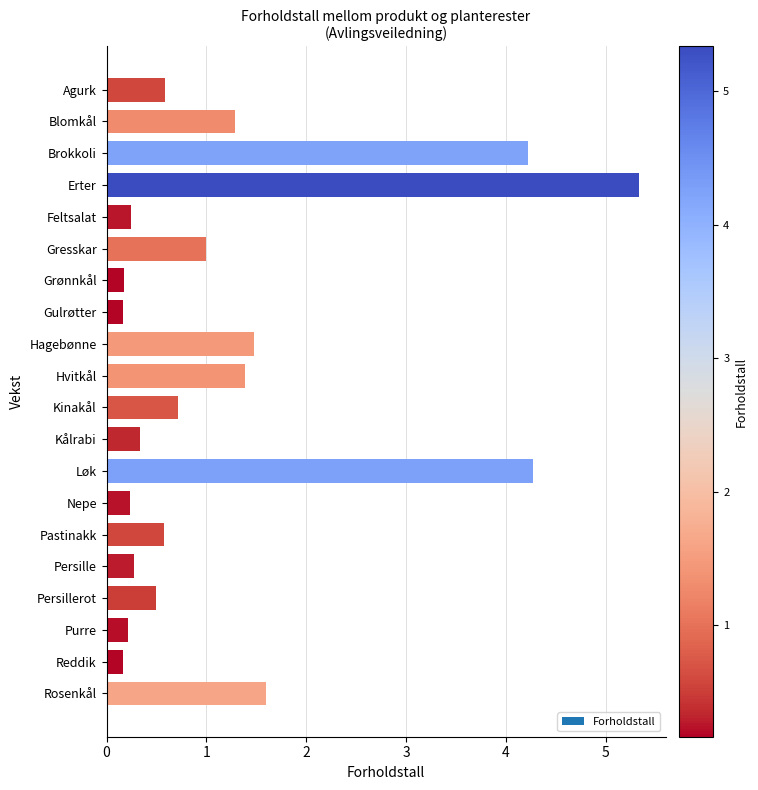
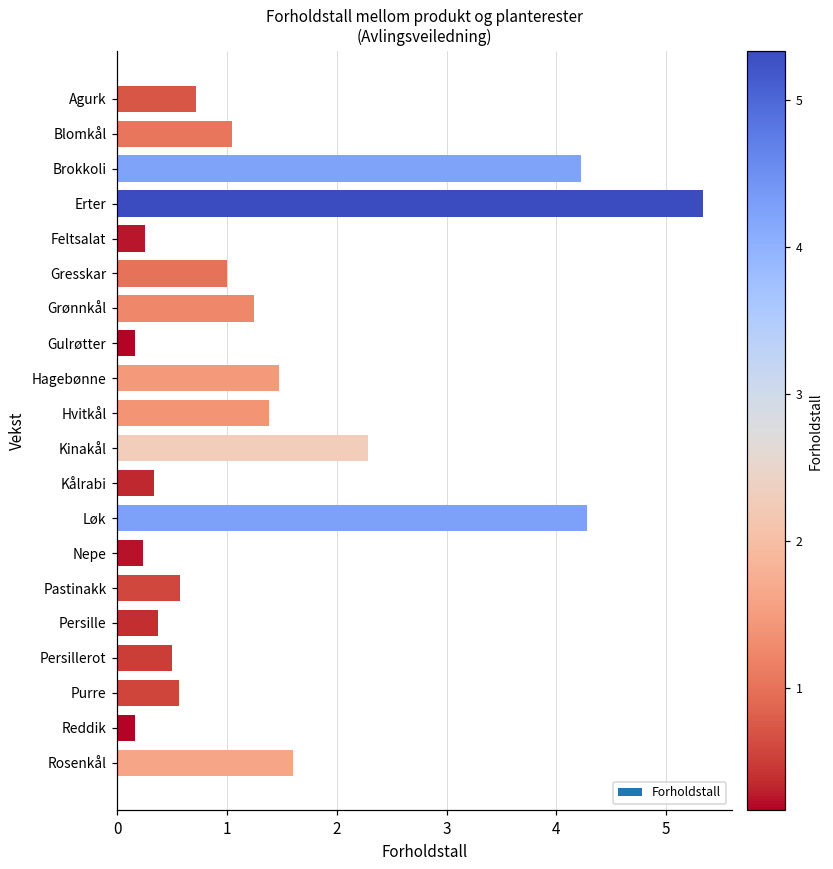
  {
-   "Agurk": 0.6,
-   "Blomkål": 1.3,
+   "Agurk": 0.7,
+   "Blomkål": 1.0,
    "Brokkoli": 4.2,
    "Erter": 5.3,
    "Feltsalat": 0.3,
    "Gresskar": 1.0,
-   "Grønnkål": 0.2,
+   "Grønnkål": 1.3,
    "Gulrøtter": 0.2,
    "Hagebønne": 1.5,
    "Hvitkål": 1.4,
-   "Kinakål": 0.7,
+   "Kinakål": 2.3,
    "Kålrabi": 0.3,
    "Løk": 4.3,
    "Nepe": 0.2,
    "Pastinakk": 0.6,
-   "Persille": 0.3,
+   "Persille": 0.4,
    "Persillerot": 0.5,
-   "Purre": 0.2,
+   "Purre": 0.6,
    "Reddik": 0.2,
    "Rosenkål": 1.6
  }
